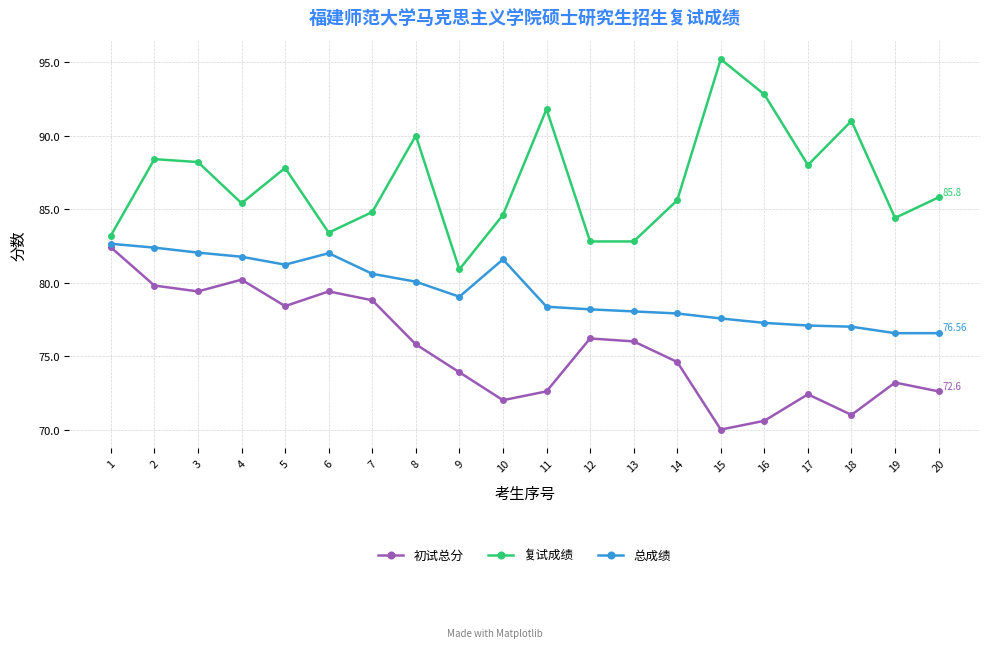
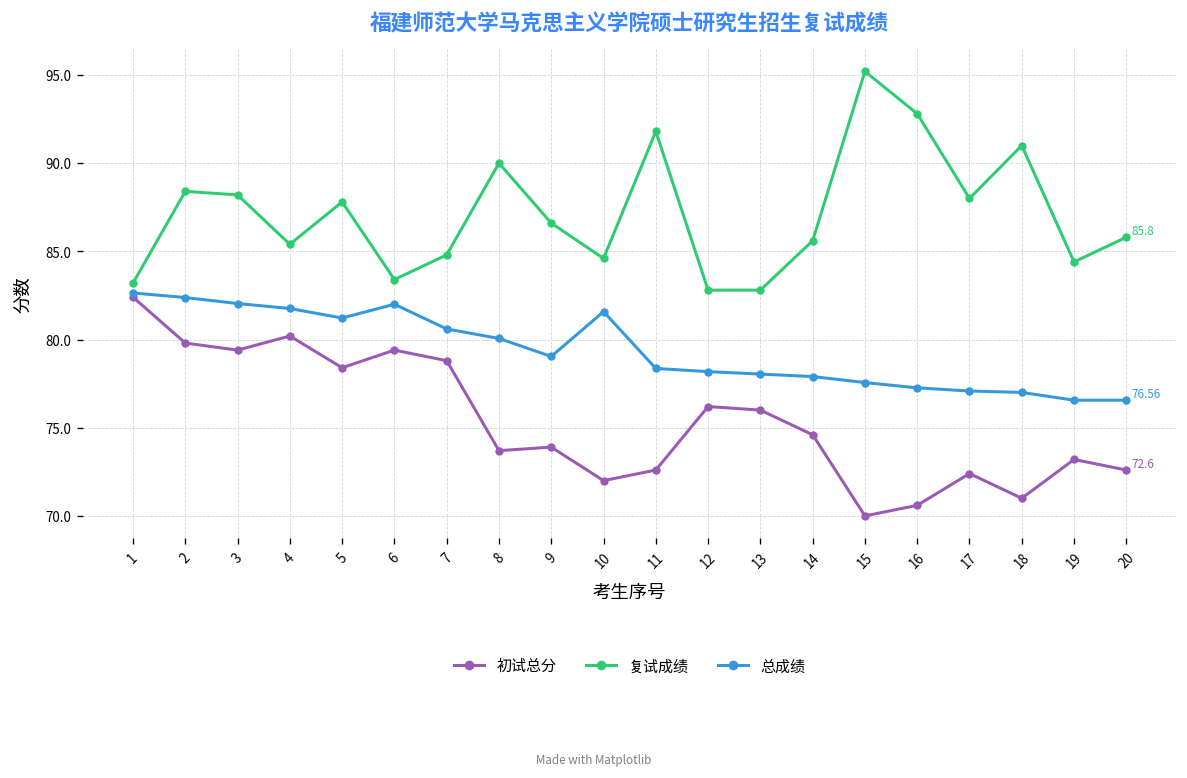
  {
    "初试总分": {
      "1": 82.4,
      "2": 79.8,
      "3": 79.4,
      "4": 80.2,
      "5": 78.4,
      "6": 79.4,
      "7": 78.8,
-     "8": 75.8,
+     "8": 73.7,
      "9": 73.9,
      "10": 72.0,
      "11": 72.6,
      "12": 76.2,
      "13": 76.0,
      "14": 74.6,
      "15": 70.0,
      "16": 70.6,
      "17": 72.4,
      "18": 71.0,
      "19": 73.2
    },
    "复试成绩": {
      "1": 83.2,
      "2": 88.4,
      "3": 88.2,
      "4": 85.4,
      "5": 87.8,
      "6": 83.4,
      "7": 84.8,
      "8": 90.0,
-     "9": 80.9,
+     "9": 86.6,
      "10": 84.6,
      "11": 91.8,
      "12": 82.8,
      "13": 82.8,
      "14": 85.6,
      "15": 95.2,
      "16": 92.8,
      "17": 88.0,
      "18": 91.0,
      "19": 84.4
    },
    "总成绩": {
      "20": 76.56
    }
  }
